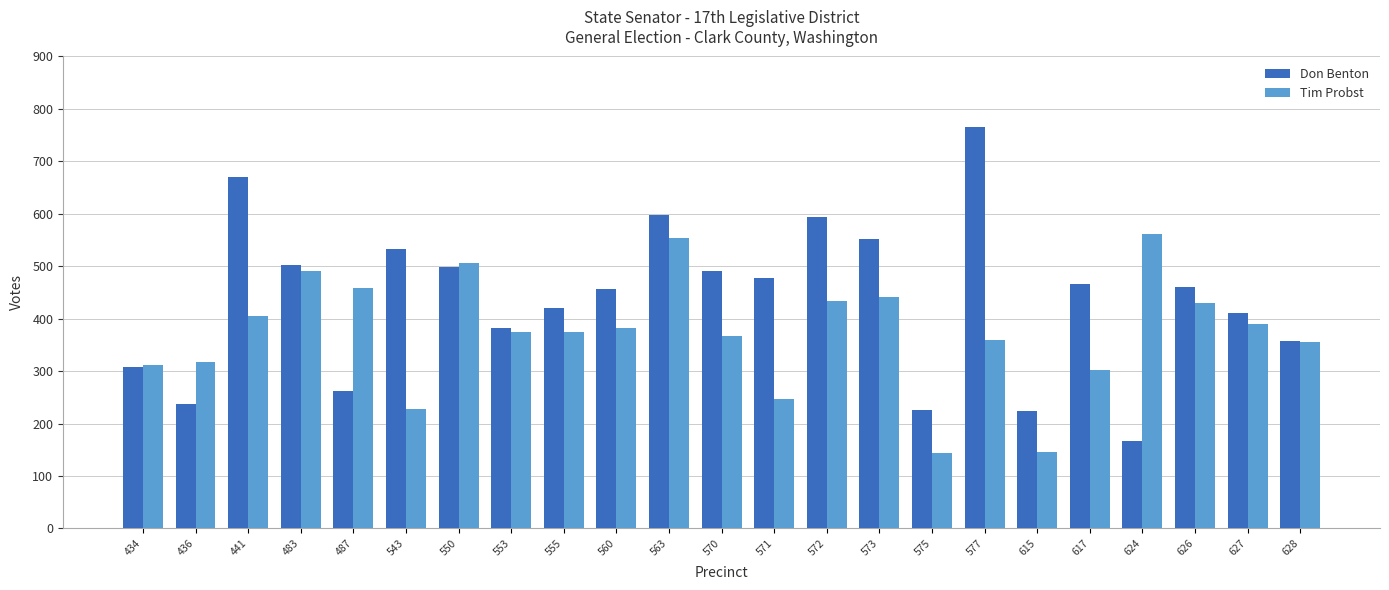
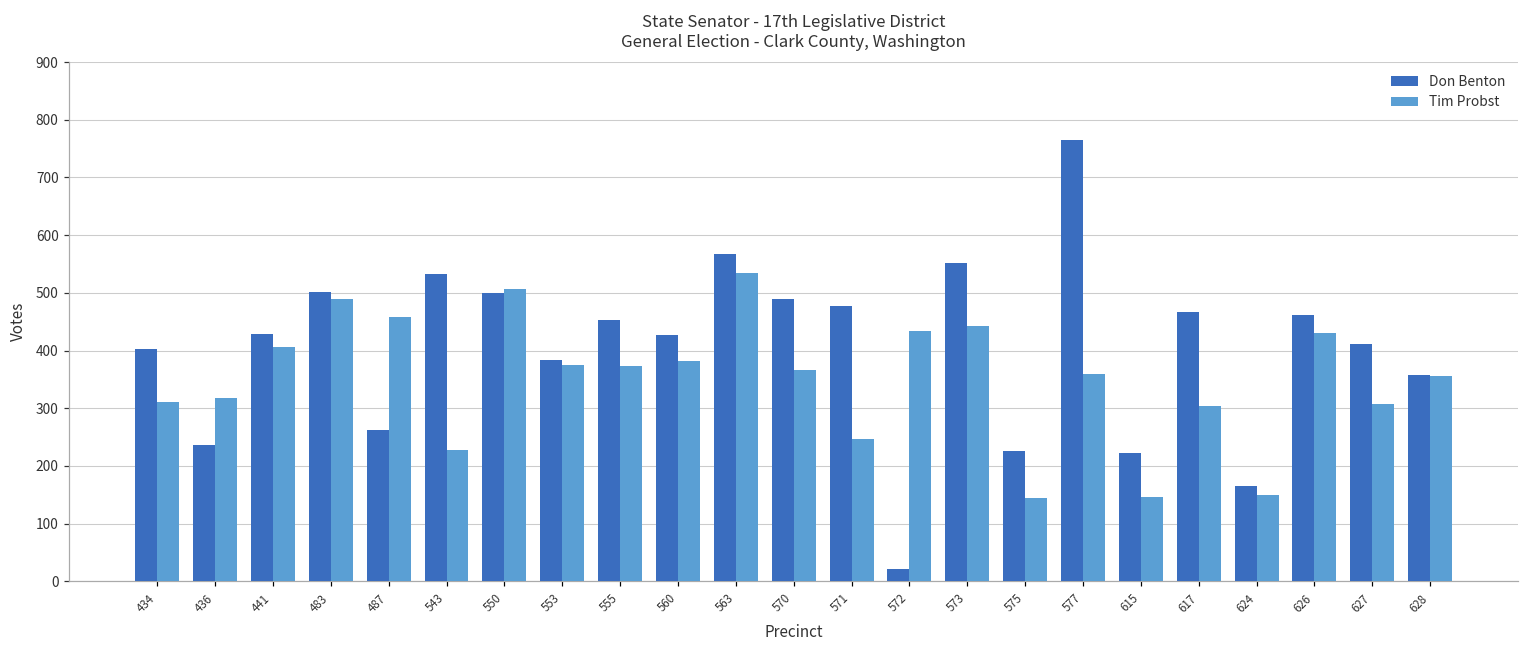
  {
    "Don Benton": {
-     "434": 310,
+     "434": 400,
      "436": 240,
-     "441": 670,
+     "441": 430,
      "483": 500,
      "487": 260,
      "543": 530,
      "550": 500,
      "553": 380,
-     "555": 420,
-     "560": 460,
-     "563": 600,
+     "555": 450,
+     "560": 430,
+     "563": 570,
      "570": 490,
      "571": 480,
-     "572": 590,
+     "572": 20,
      "573": 550,
      "575": 230,
      "577": 770,
      "615": 220,
      "617": 470,
      "624": 170,
      "626": 460,
      "627": 410,
      "628": 360
    },
    "Tim Probst": {
      "434": 310,
      "436": 320,
      "441": 410,
      "483": 490,
      "487": 460,
      "543": 230,
      "550": 510,
      "553": 380,
      "555": 370,
      "560": 380,
-     "563": 550,
+     "563": 530,
      "570": 370,
      "571": 250,
      "572": 430,
      "573": 440,
      "575": 140,
      "577": 360,
      "615": 150,
      "617": 300,
-     "624": 560,
+     "624": 150,
      "626": 430,
-     "627": 390,
+     "627": 310,
      "628": 360
    }
  }
